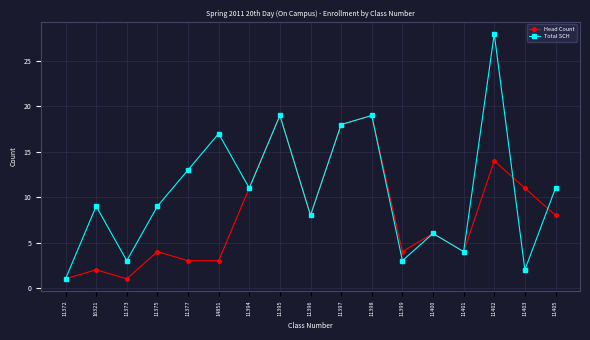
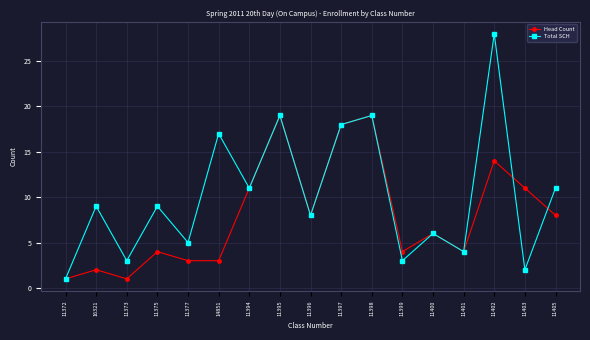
  {
    "Head Count": {
      "16321": 2,
      "11373": 1,
      "11375": 4,
      "11377": 3,
      "14851": 3,
      "11399": 4,
      "11402": 14,
      "11403": 11,
      "11405": 8
    },
    "Total SCH": {
      "16321": 9,
      "11373": 3,
      "11375": 9,
-     "11377": 13,
+     "11377": 5,
      "14851": 17,
      "11399": 3,
      "11402": 28,
      "11403": 2,
      "11405": 11
    }
  }
